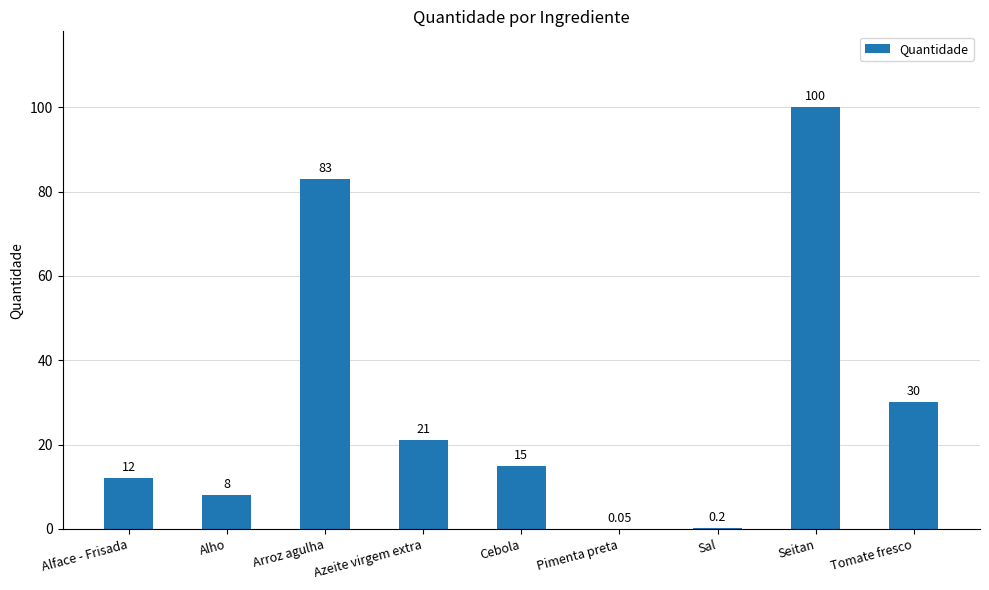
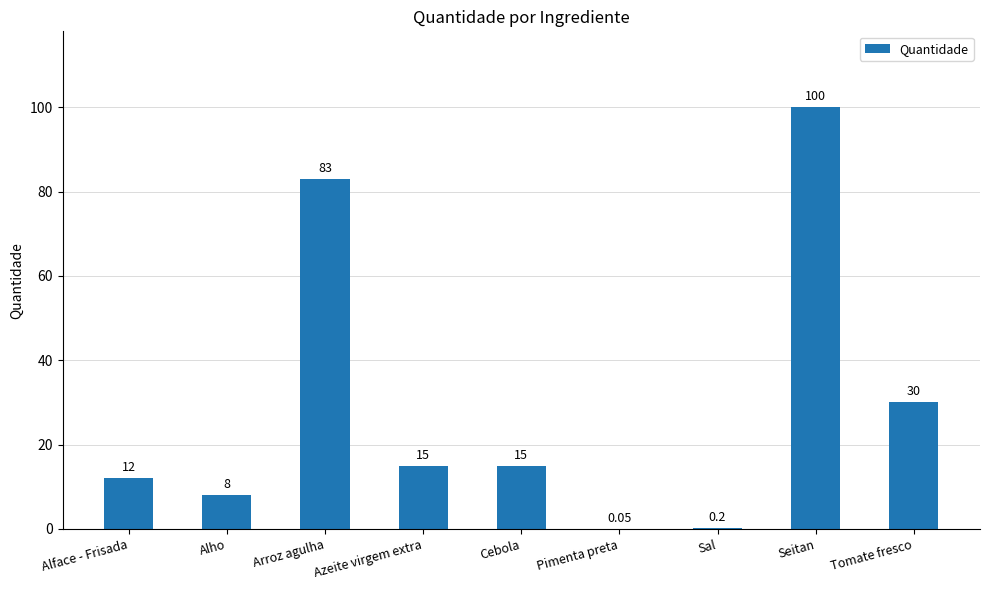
  {
    "Alface - Frisada": 12,
    "Alho": 8,
    "Arroz agulha": 83,
-   "Azeite virgem extra": 21,
+   "Azeite virgem extra": 15,
    "Cebola": 15,
    "Pimenta preta": 0.05,
    "Sal": 0.2,
    "Seitan": 100,
    "Tomate fresco": 30
  }
